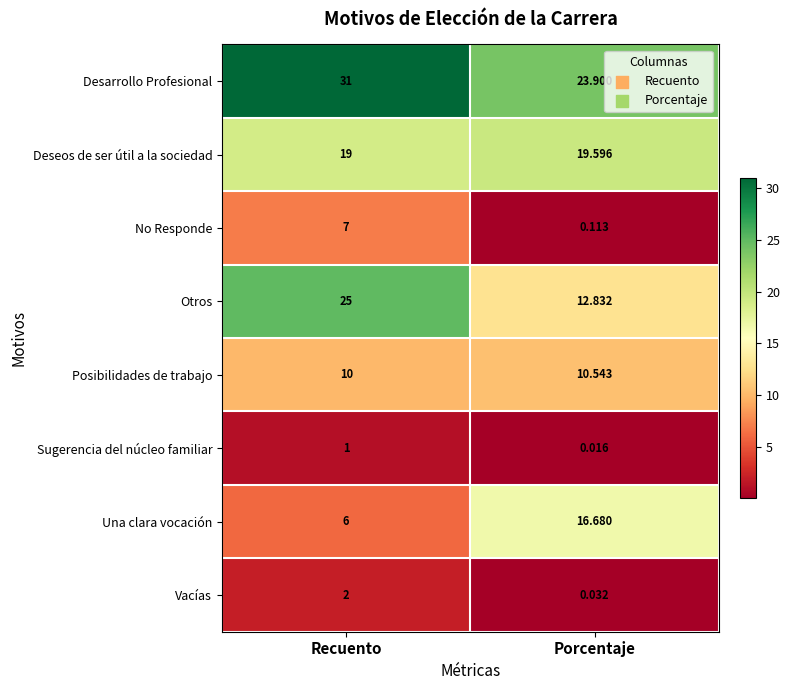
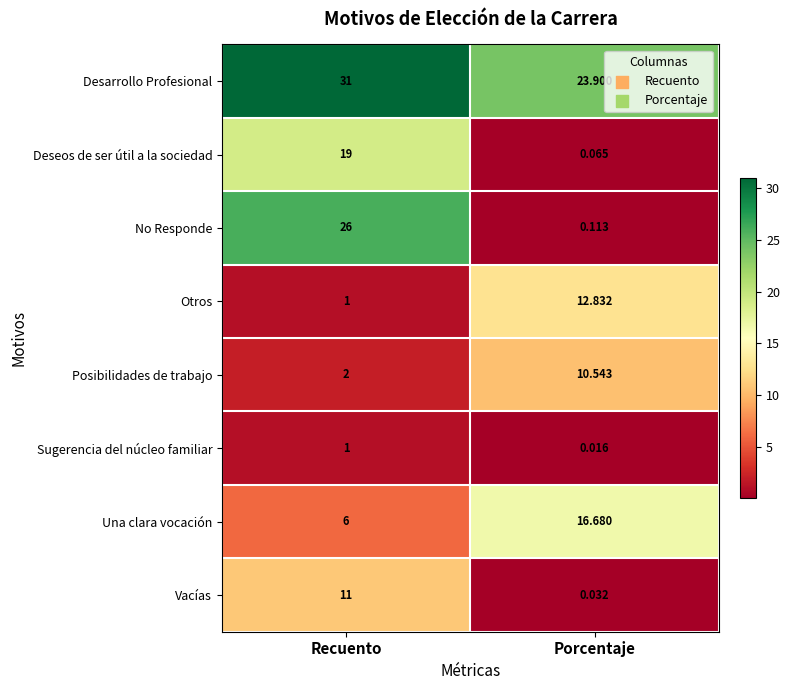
  {
    "Desarrollo Profesional": {
      "Recuento": 31
    },
    "Deseos de ser útil a la sociedad": {
      "Recuento": 19,
-     "Porcentaje": 19.596
+     "Porcentaje": 0.065
    },
    "No Responde": {
-     "Recuento": 7,
+     "Recuento": 26,
      "Porcentaje": 0.113
    },
    "Otros": {
-     "Recuento": 25,
+     "Recuento": 1,
      "Porcentaje": 12.832
    },
    "Posibilidades de trabajo": {
-     "Recuento": 10,
+     "Recuento": 2,
      "Porcentaje": 10.543
    },
    "Sugerencia del núcleo familiar": {
      "Recuento": 1,
      "Porcentaje": 0.016
    },
    "Una clara vocación": {
      "Recuento": 6,
      "Porcentaje": 16.680
    },
    "Vacías": {
-     "Recuento": 2,
+     "Recuento": 11,
      "Porcentaje": 0.032
    }
  }
